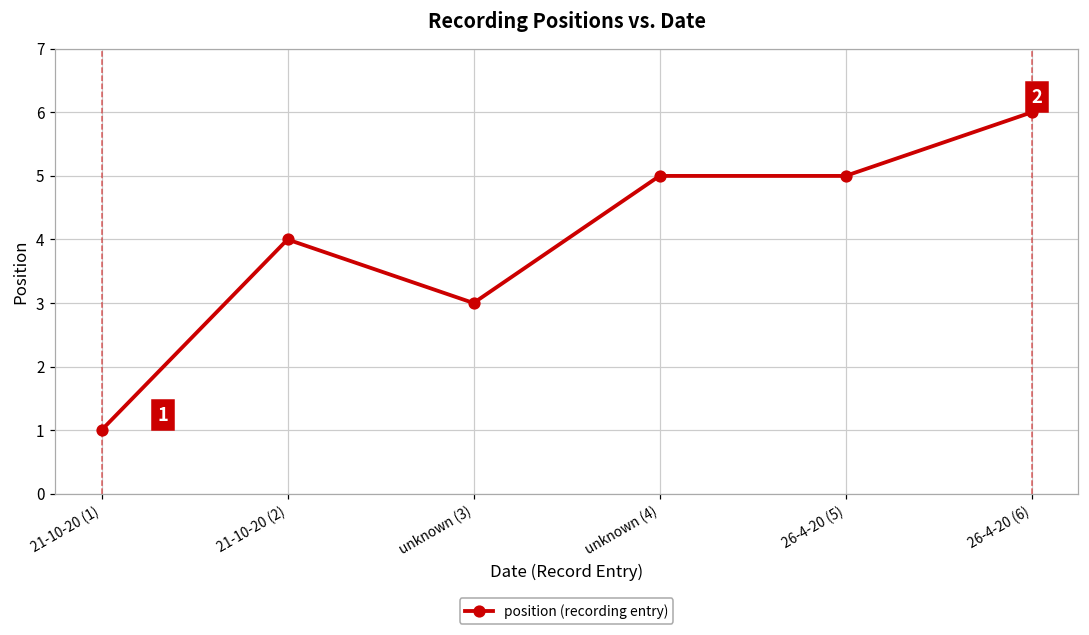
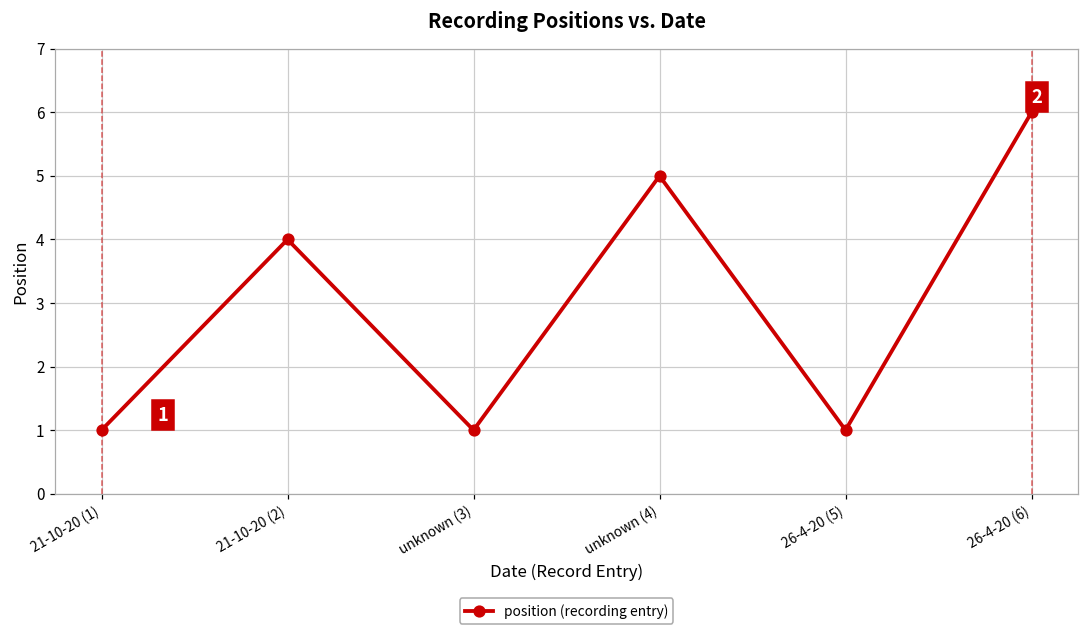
  {
    "21-10-20 (1)": 1,
    "21-10-20 (2)": 4,
-   "unknown (3)": 3,
+   "unknown (3)": 1,
    "unknown (4)": 5,
-   "26-4-20 (5)": 5
+   "26-4-20 (5)": 1
  }
